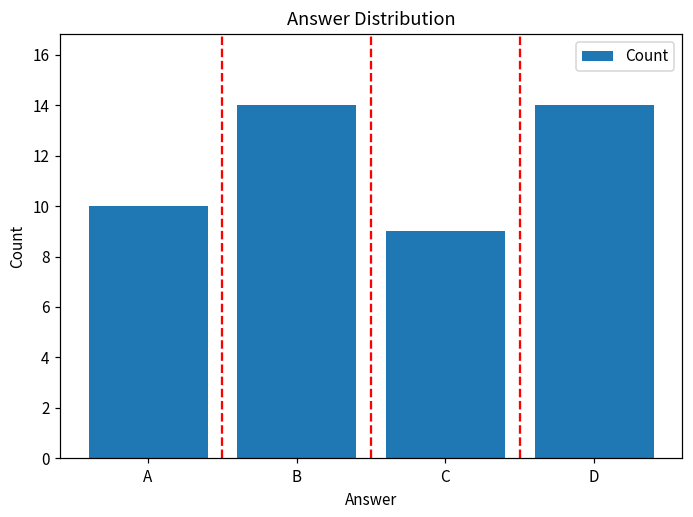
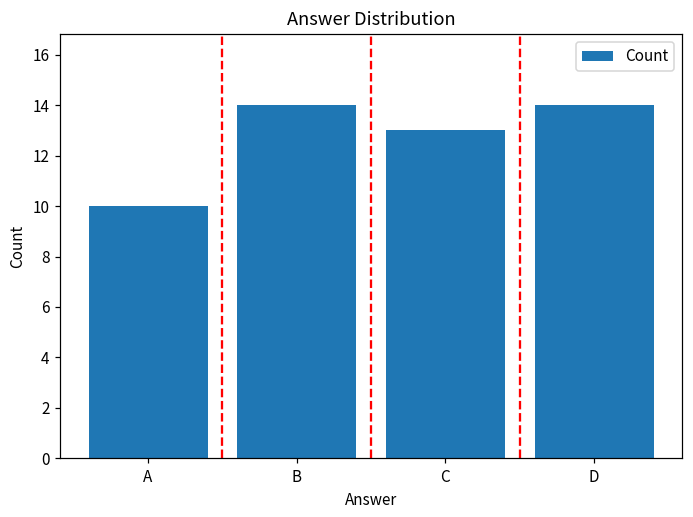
  {
    "A": 10,
    "B": 14,
-   "C": 9,
+   "C": 13,
    "D": 14
  }
